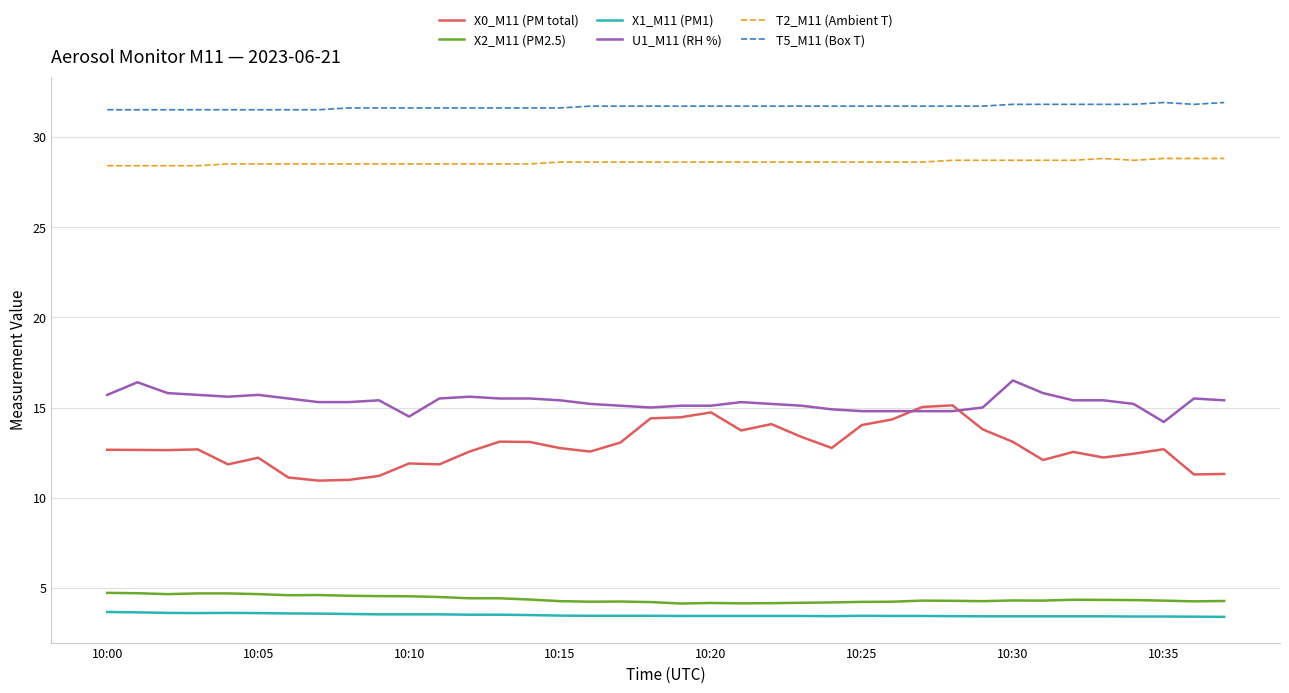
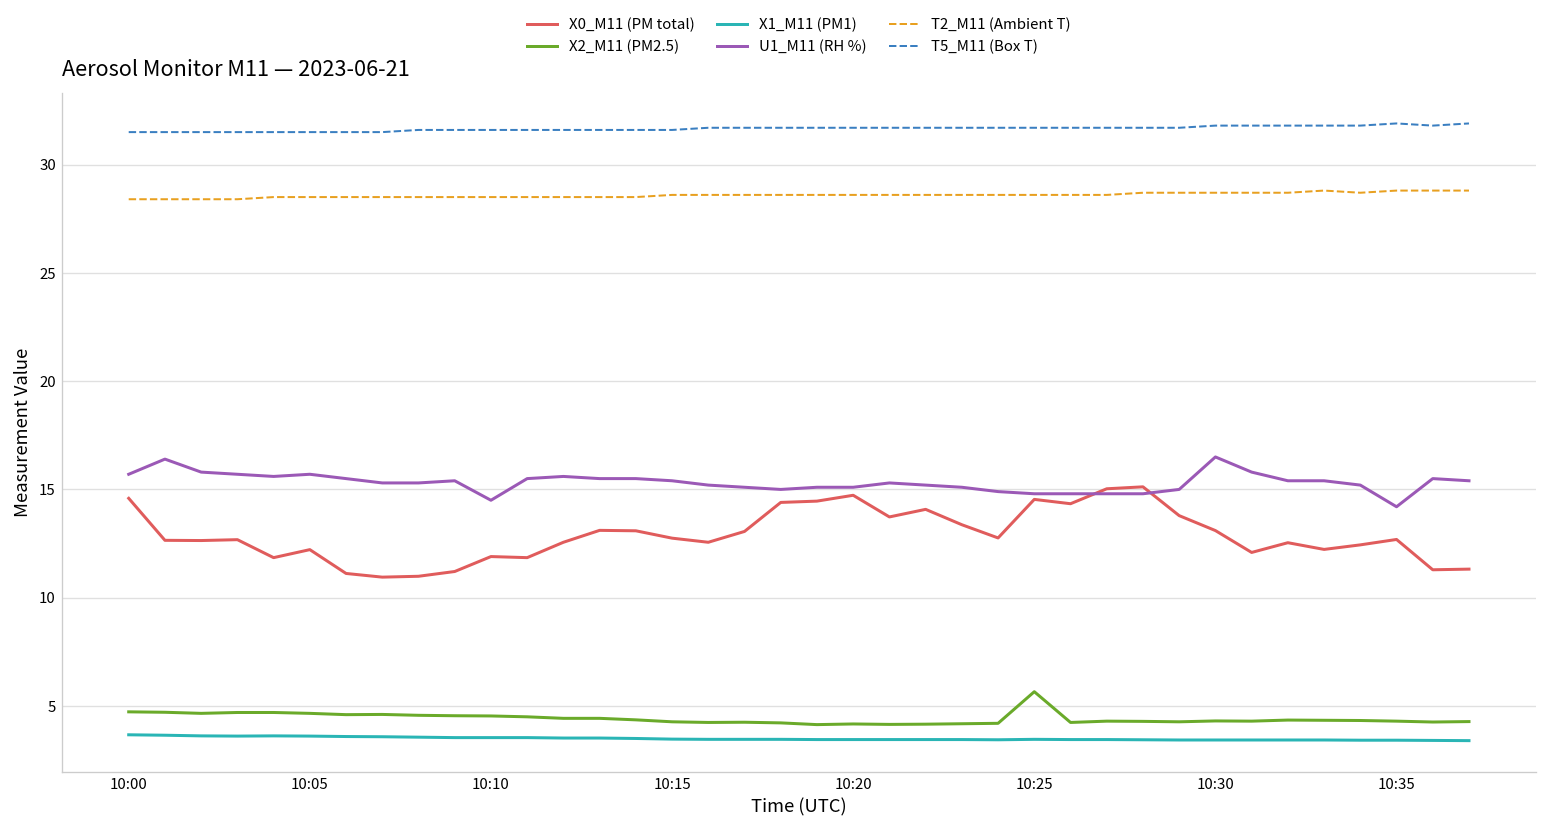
  {
    "X0_M11 (PM total)": {
-     "10:00": 12.7,
+     "10:00": 14.6,
      "10:05": 12.2,
      "10:10": 11.9,
      "10:15": 12.8,
      "10:20": 14.7,
-     "10:25": 14.0,
+     "10:25": 14.5,
      "10:30": 13.1,
      "10:35": 12.7
    },
    "X2_M11 (PM2.5)": {
      "10:00": 4.7,
      "10:05": 4.7,
      "10:10": 4.5,
      "10:15": 4.3,
      "10:20": 4.2,
-     "10:25": 4.2,
+     "10:25": 5.7,
      "10:30": 4.3,
      "10:35": 4.3
    },
    "U1_M11 (RH %)": {
      "10:00": 15.7,
      "10:05": 15.7,
      "10:10": 14.5,
      "10:15": 15.4,
      "10:20": 15.1,
      "10:25": 14.8,
      "10:30": 16.5,
      "10:35": 14.2
    },
    "T2_M11 (Ambient T)": {
      "10:00": 28.4,
      "10:05": 28.5,
      "10:10": 28.5,
      "10:15": 28.6,
      "10:20": 28.6,
      "10:25": 28.6,
      "10:30": 28.7,
      "10:35": 28.8
    }
  }
